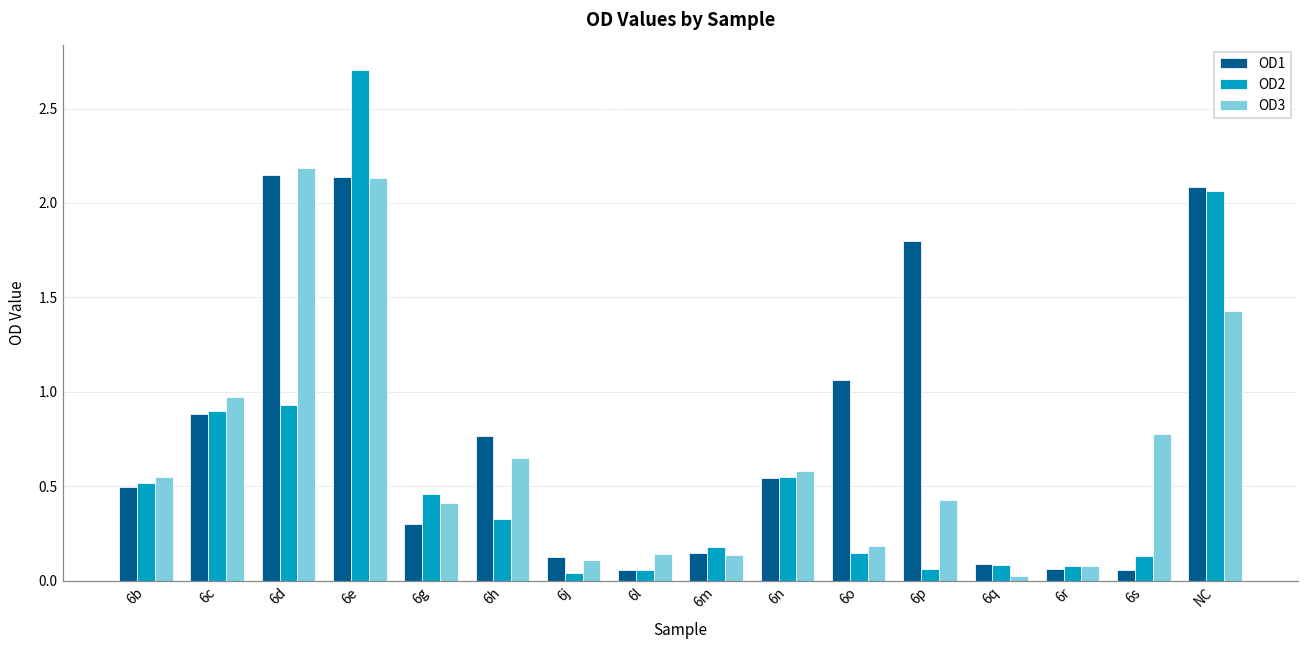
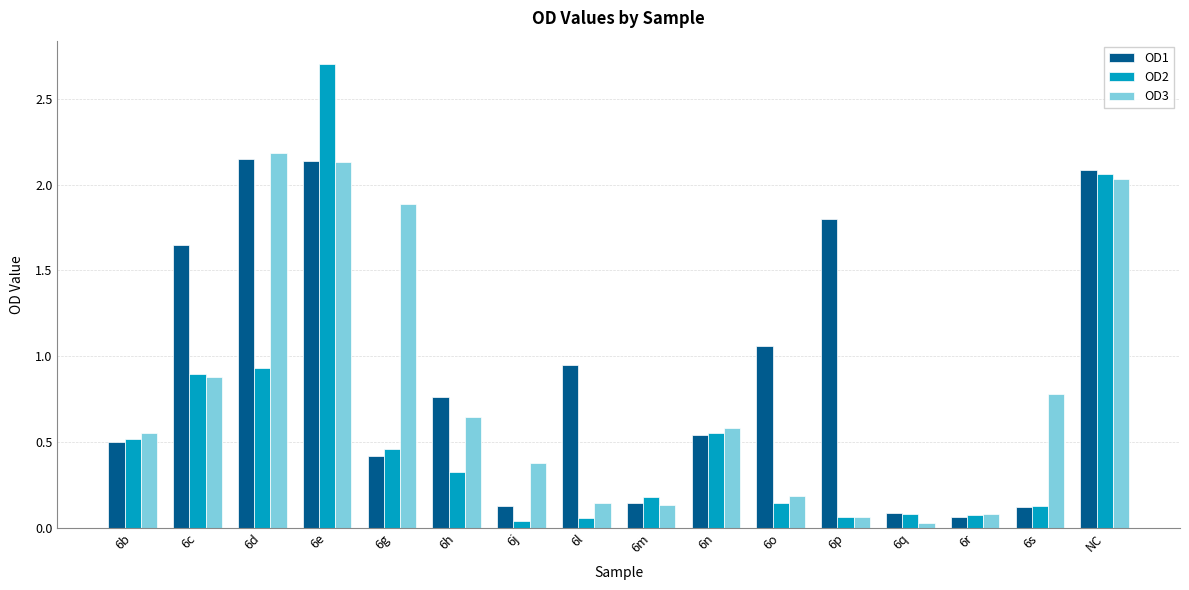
  {
    "OD1": {
      "6b": 0.50,
-     "6c": 0.88,
+     "6c": 1.65,
      "6d": 2.15,
      "6e": 2.14,
-     "6g": 0.30,
+     "6g": 0.42,
      "6h": 0.76,
      "6j": 0.13,
-     "6l": 0.06,
+     "6l": 0.95,
      "6m": 0.15,
      "6n": 0.54,
      "6o": 1.06,
      "6p": 1.80,
      "6q": 0.09,
      "6r": 0.06,
-     "6s": 0.06,
+     "6s": 0.12,
      "NC": 2.09
    },
    "OD2": {
      "6b": 0.52,
      "6c": 0.90,
      "6d": 0.93,
      "6e": 2.70,
      "6g": 0.46,
      "6h": 0.33,
      "6j": 0.04,
      "6l": 0.06,
      "6m": 0.18,
      "6n": 0.55,
      "6o": 0.15,
      "6p": 0.06,
      "6q": 0.08,
      "6r": 0.08,
      "6s": 0.13,
      "NC": 2.06
    },
    "OD3": {
      "6b": 0.55,
-     "6c": 0.97,
+     "6c": 0.88,
      "6d": 2.19,
      "6e": 2.13,
-     "6g": 0.41,
+     "6g": 1.89,
      "6h": 0.65,
-     "6j": 0.11,
+     "6j": 0.38,
      "6l": 0.14,
      "6m": 0.14,
      "6n": 0.58,
      "6o": 0.18,
-     "6p": 0.43,
+     "6p": 0.06,
      "6q": 0.03,
      "6r": 0.08,
      "6s": 0.78,
-     "NC": 1.43
+     "NC": 2.03
    }
  }
